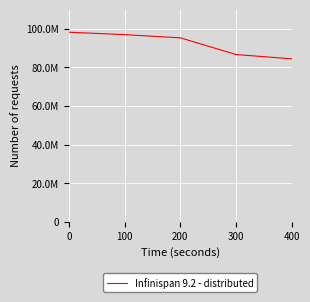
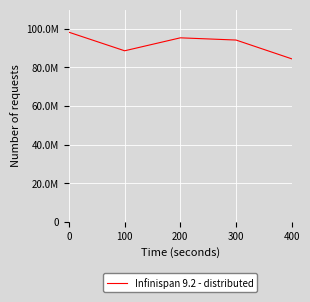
  {
    "0": 98000000,
-   "100": 97000000,
+   "100": 89000000,
    "200": 95000000,
-   "300": 87000000,
+   "300": 94000000,
    "400": 84000000
  }
